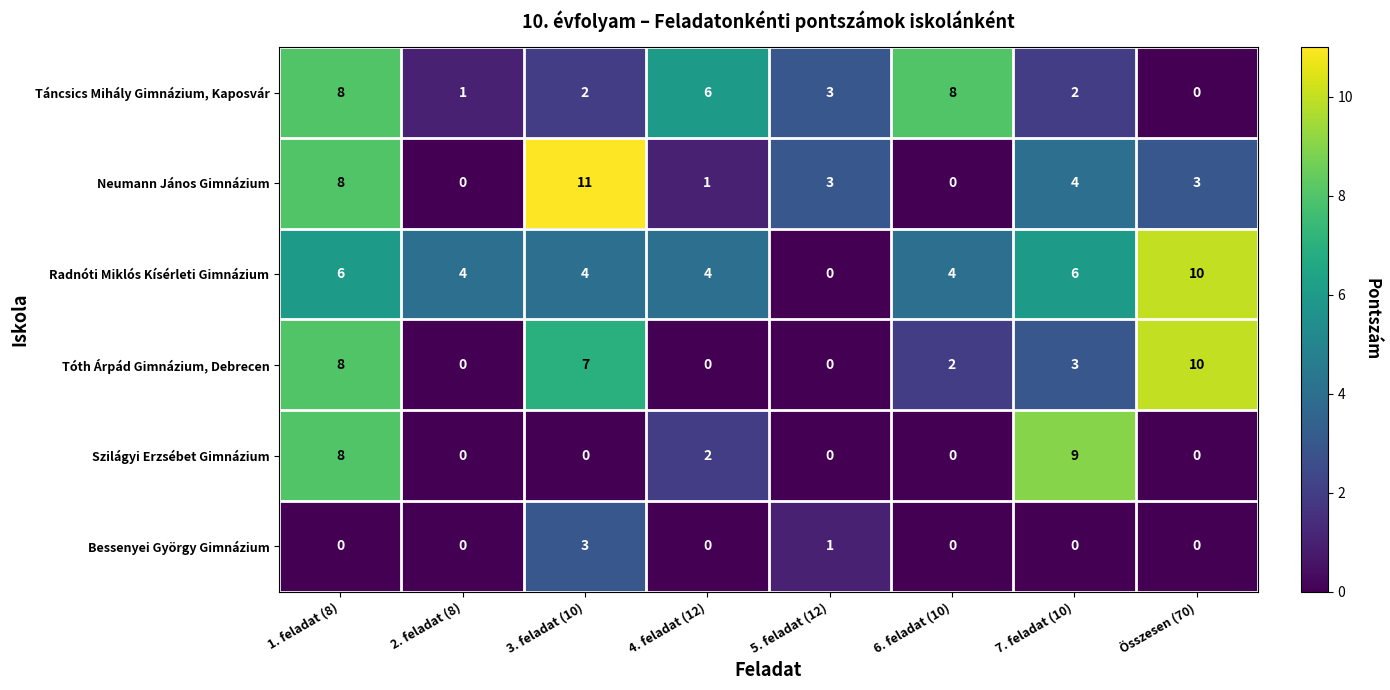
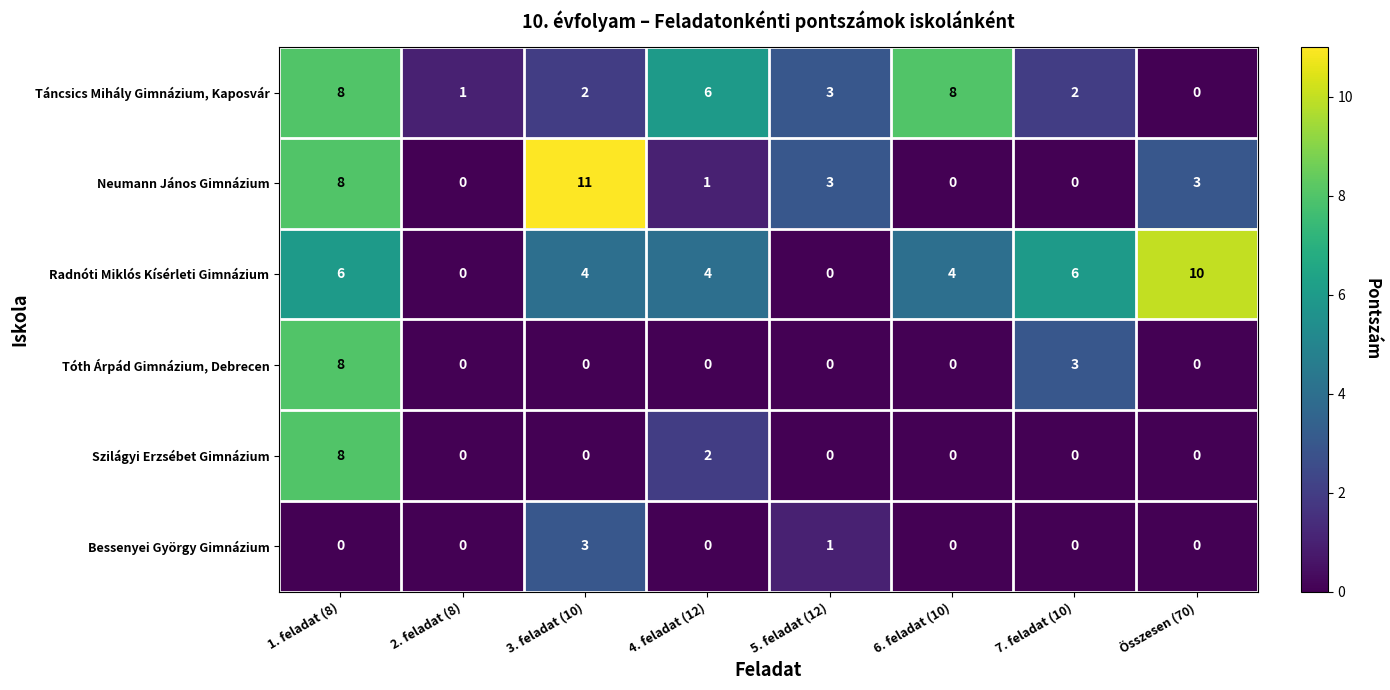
  {
    "Táncsics Mihály Gimnázium, Kaposvár": {
      "1. feladat (8)": 8,
      "2. feladat (8)": 1,
      "3. feladat (10)": 2,
      "4. feladat (12)": 6,
      "5. feladat (12)": 3,
      "6. feladat (10)": 8,
      "7. feladat (10)": 2,
      "Összesen (70)": 0
    },
    "Neumann János Gimnázium": {
      "1. feladat (8)": 8,
      "2. feladat (8)": 0,
      "3. feladat (10)": 11,
      "4. feladat (12)": 1,
      "5. feladat (12)": 3,
      "6. feladat (10)": 0,
-     "7. feladat (10)": 4,
+     "7. feladat (10)": 0,
      "Összesen (70)": 3
    },
    "Radnóti Miklós Kísérleti Gimnázium": {
      "1. feladat (8)": 6,
-     "2. feladat (8)": 4,
+     "2. feladat (8)": 0,
      "3. feladat (10)": 4,
      "4. feladat (12)": 4,
      "5. feladat (12)": 0,
      "6. feladat (10)": 4,
      "7. feladat (10)": 6,
      "Összesen (70)": 10
    },
    "Tóth Árpád Gimnázium, Debrecen": {
      "1. feladat (8)": 8,
      "2. feladat (8)": 0,
-     "3. feladat (10)": 7,
+     "3. feladat (10)": 0,
      "4. feladat (12)": 0,
      "5. feladat (12)": 0,
-     "6. feladat (10)": 2,
+     "6. feladat (10)": 0,
      "7. feladat (10)": 3,
-     "Összesen (70)": 10
+     "Összesen (70)": 0
    },
    "Szilágyi Erzsébet Gimnázium": {
      "1. feladat (8)": 8,
      "2. feladat (8)": 0,
      "3. feladat (10)": 0,
      "4. feladat (12)": 2,
      "5. feladat (12)": 0,
      "6. feladat (10)": 0,
-     "7. feladat (10)": 9,
+     "7. feladat (10)": 0,
      "Összesen (70)": 0
    },
    "Bessenyei György Gimnázium": {
      "1. feladat (8)": 0,
      "2. feladat (8)": 0,
      "3. feladat (10)": 3,
      "4. feladat (12)": 0,
      "5. feladat (12)": 1,
      "6. feladat (10)": 0,
      "7. feladat (10)": 0,
      "Összesen (70)": 0
    }
  }
